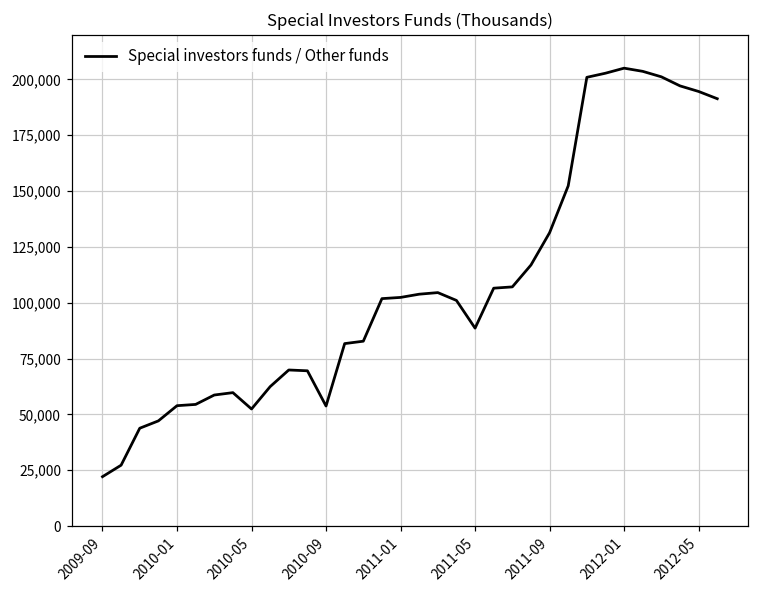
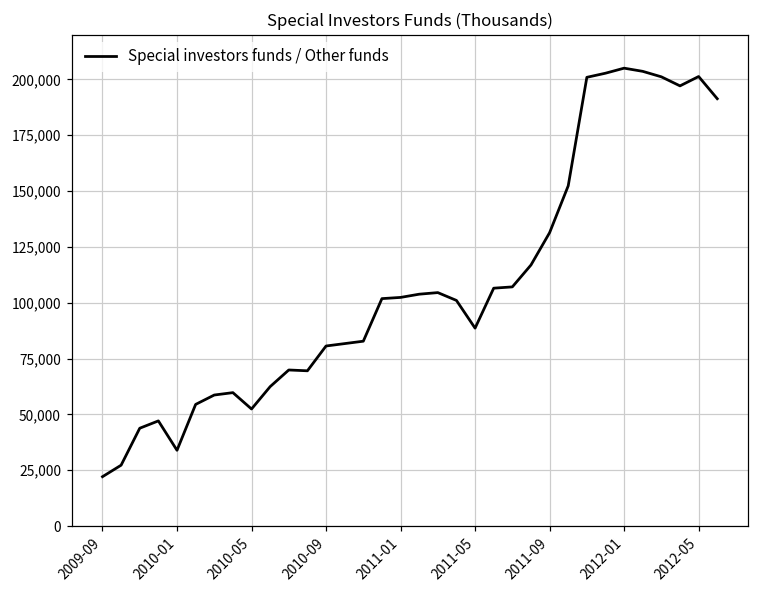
  {
    "2009-09": "22,000",
-   "2010-01": "54,000",
+   "2010-01": "34,000",
    "2010-05": "52,000",
-   "2010-09": "54,000",
+   "2010-09": "81,000",
    "2011-01": "102,000",
    "2011-05": "89,000",
    "2011-09": "131,000",
    "2012-01": "205,000",
-   "2012-05": "195,000"
+   "2012-05": "201,000"
  }
